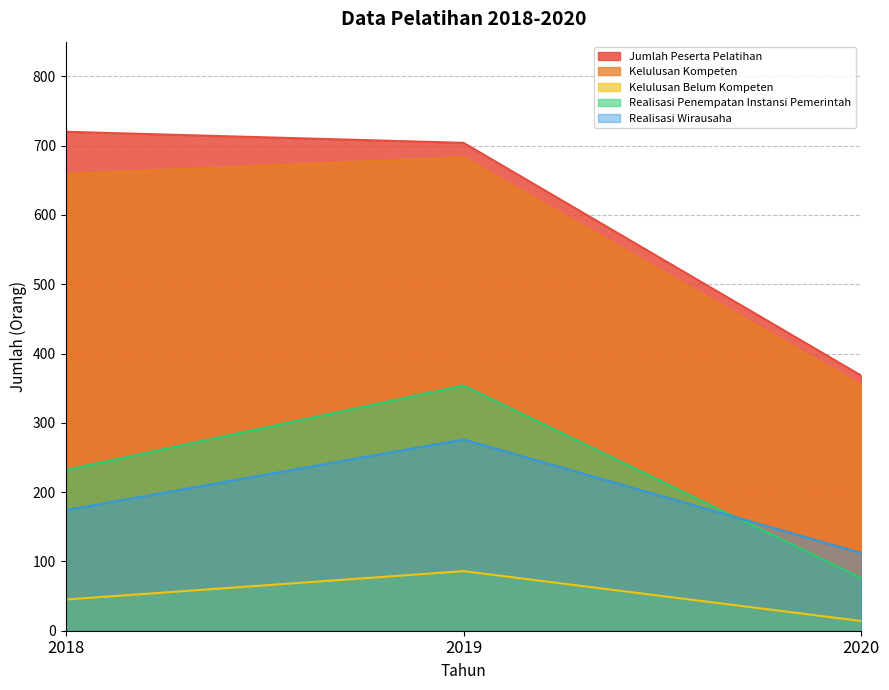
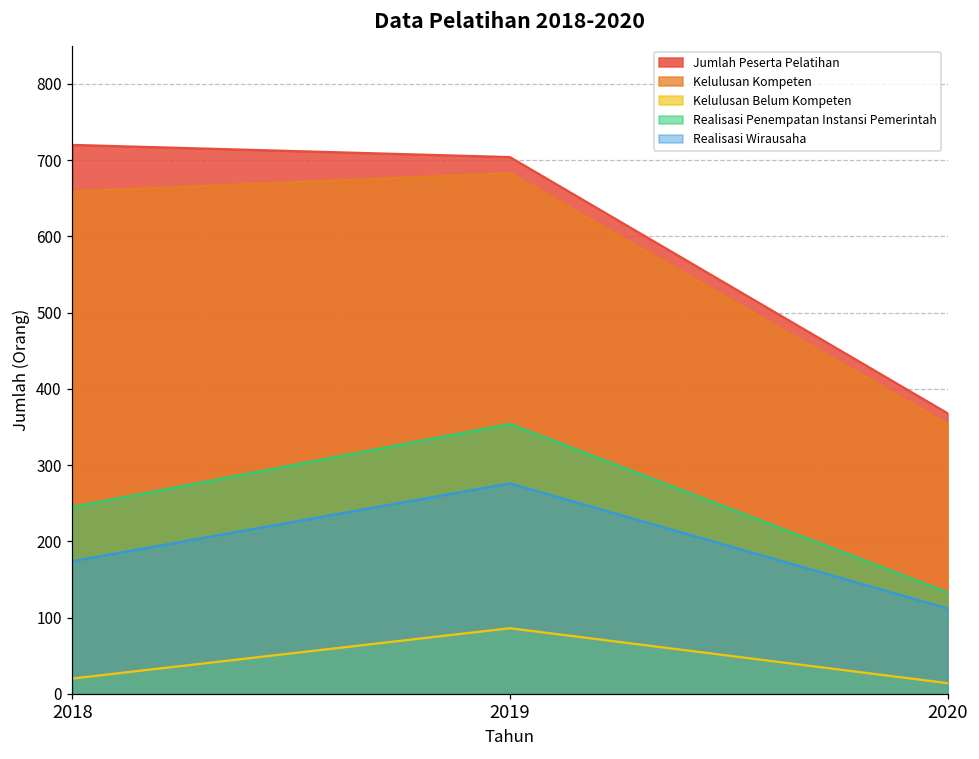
  {
    "Kelulusan Belum Kompeten": {
-     "2018": 50,
+     "2018": 20,
      "2019": 90,
      "2020": 10
    },
    "Realisasi Penempatan Instansi Pemerintah": {
-     "2018": 230,
+     "2018": 250,
      "2019": 350,
-     "2020": 80
+     "2020": 130
    },
    "Realisasi Wirausaha": {
      "2018": 170,
      "2019": 280,
      "2020": 110
    }
  }
